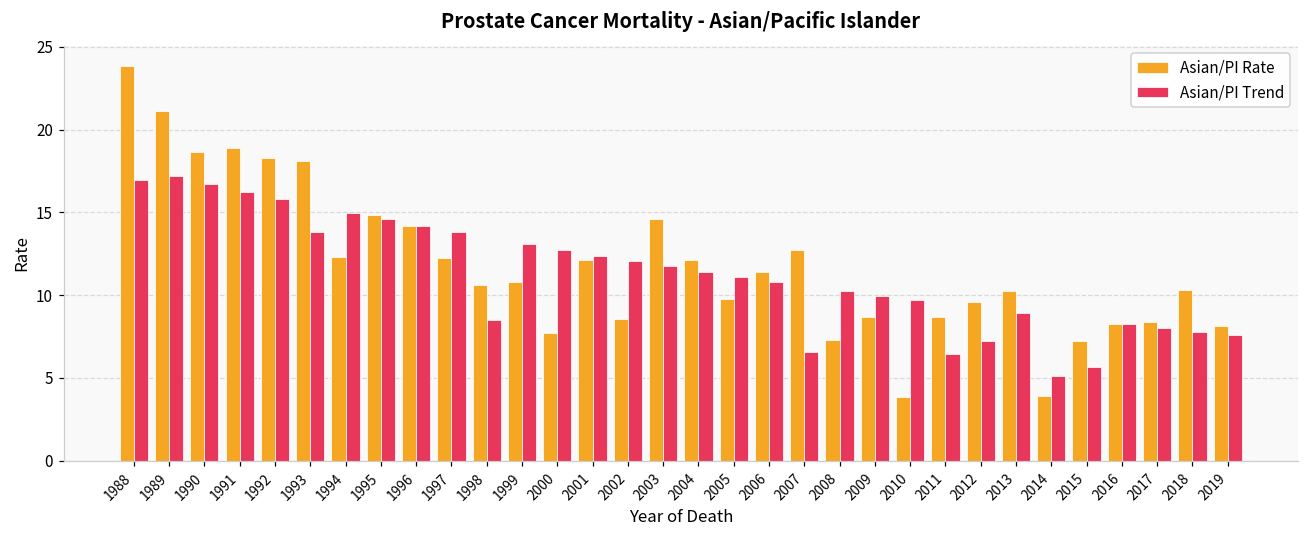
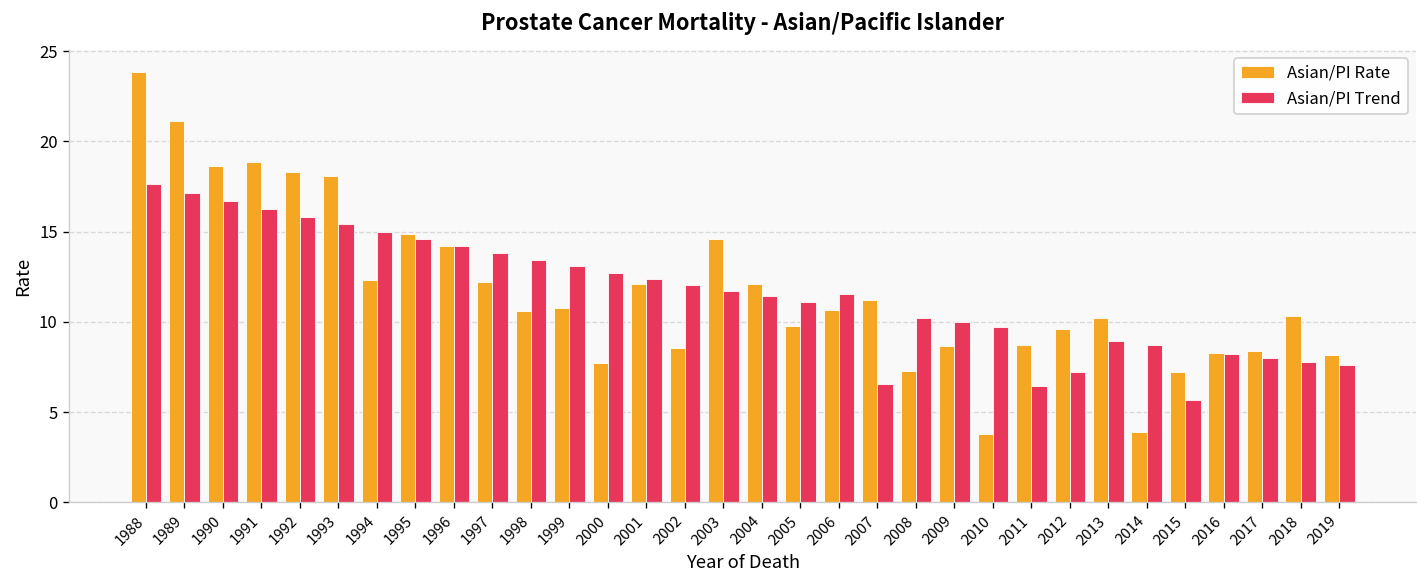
  {
    "Asian/PI Rate": {
      "1988": 23.9,
      "1989": 21.1,
      "1990": 18.6,
      "1991": 18.9,
      "1992": 18.3,
      "1993": 18.1,
      "1994": 12.3,
      "1995": 14.9,
      "1996": 14.2,
      "1997": 12.2,
      "1998": 10.6,
      "1999": 10.8,
      "2000": 7.7,
      "2001": 12.1,
      "2002": 8.6,
      "2003": 14.6,
      "2004": 12.1,
      "2005": 9.8,
-     "2006": 11.4,
-     "2007": 12.7,
+     "2006": 10.7,
+     "2007": 11.2,
      "2008": 7.3,
      "2009": 8.7,
      "2010": 3.8,
      "2011": 8.7,
      "2012": 9.6,
      "2013": 10.2,
      "2014": 3.9,
      "2015": 7.2,
      "2016": 8.3,
      "2017": 8.4,
      "2018": 10.3,
      "2019": 8.2
    },
    "Asian/PI Trend": {
-     "1988": 16.9,
+     "1988": 17.6,
      "1989": 17.2,
      "1990": 16.7,
      "1991": 16.3,
      "1992": 15.8,
-     "1993": 13.8,
+     "1993": 15.4,
      "1994": 15.0,
      "1995": 14.6,
      "1996": 14.2,
      "1997": 13.8,
-     "1998": 8.5,
+     "1998": 13.4,
      "1999": 13.1,
      "2000": 12.7,
      "2001": 12.4,
      "2002": 12.1,
      "2003": 11.7,
      "2004": 11.4,
      "2005": 11.1,
-     "2006": 10.8,
+     "2006": 11.5,
      "2007": 6.6,
      "2008": 10.2,
      "2009": 10.0,
      "2010": 9.7,
      "2011": 6.5,
      "2012": 7.2,
      "2013": 8.9,
-     "2014": 5.1,
+     "2014": 8.7,
      "2015": 5.7,
      "2016": 8.2,
      "2017": 8.0,
      "2018": 7.8,
      "2019": 7.6
    }
  }
